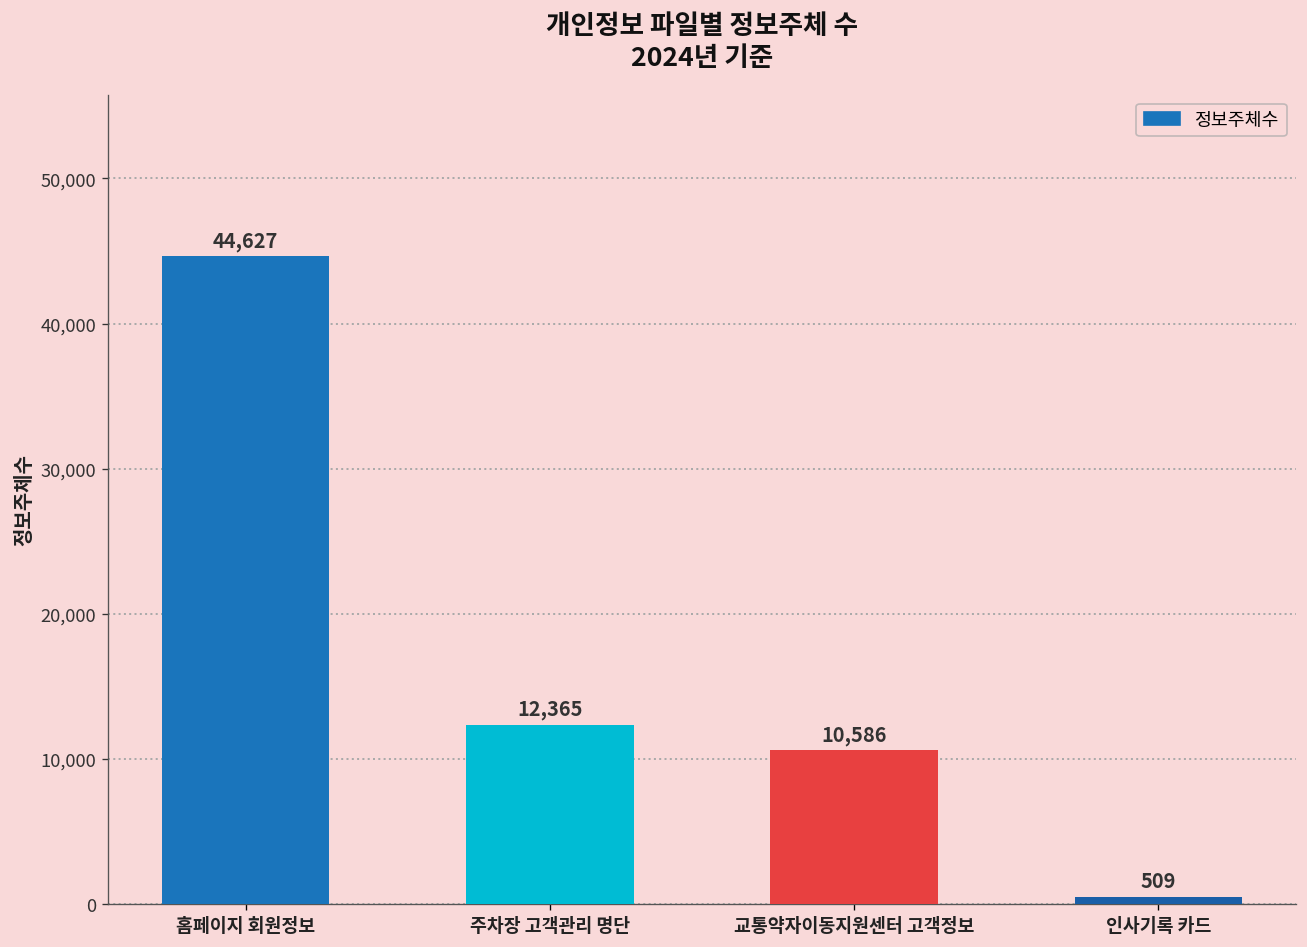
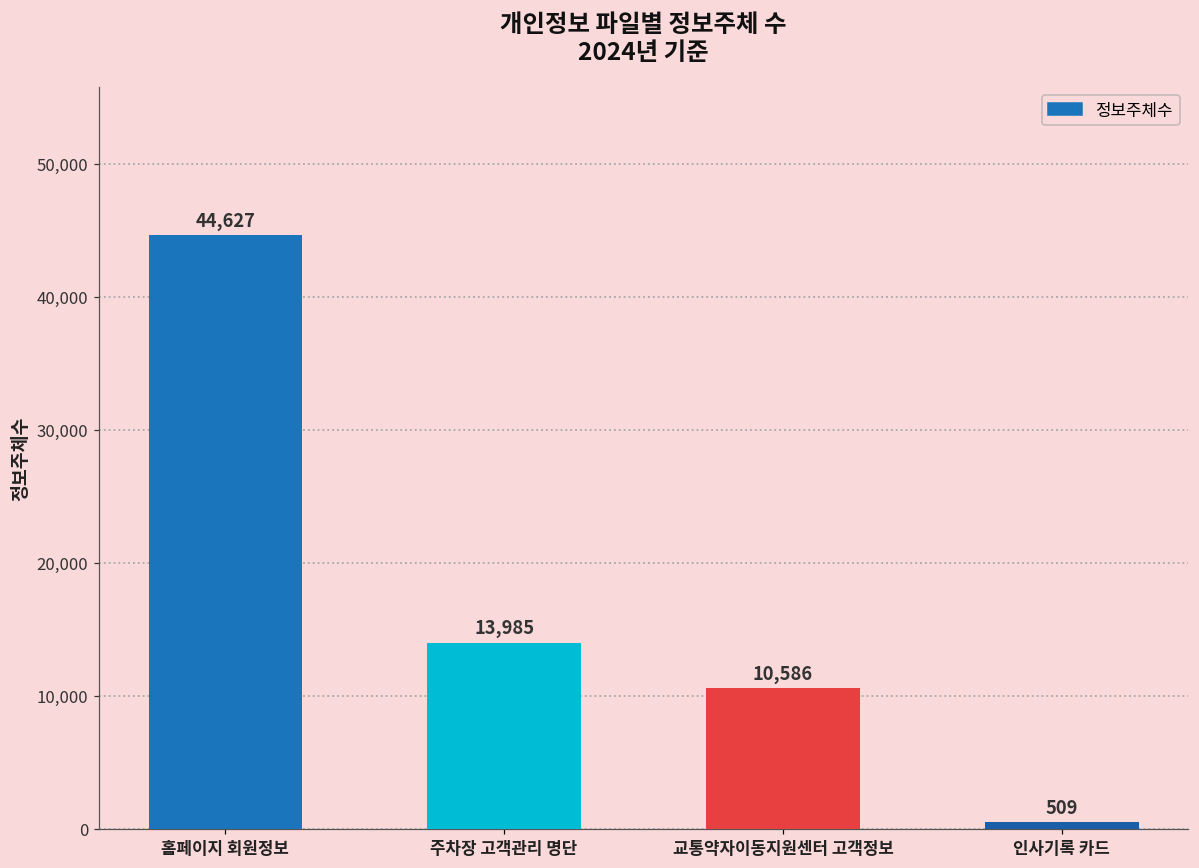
  {
    "홈페이지 회원정보": "44,627",
-   "주차장 고객관리 명단": "12,365",
+   "주차장 고객관리 명단": "13,985",
    "교통약자이동지원센터 고객정보": "10,586",
    "인사기록 카드": "509"
  }
